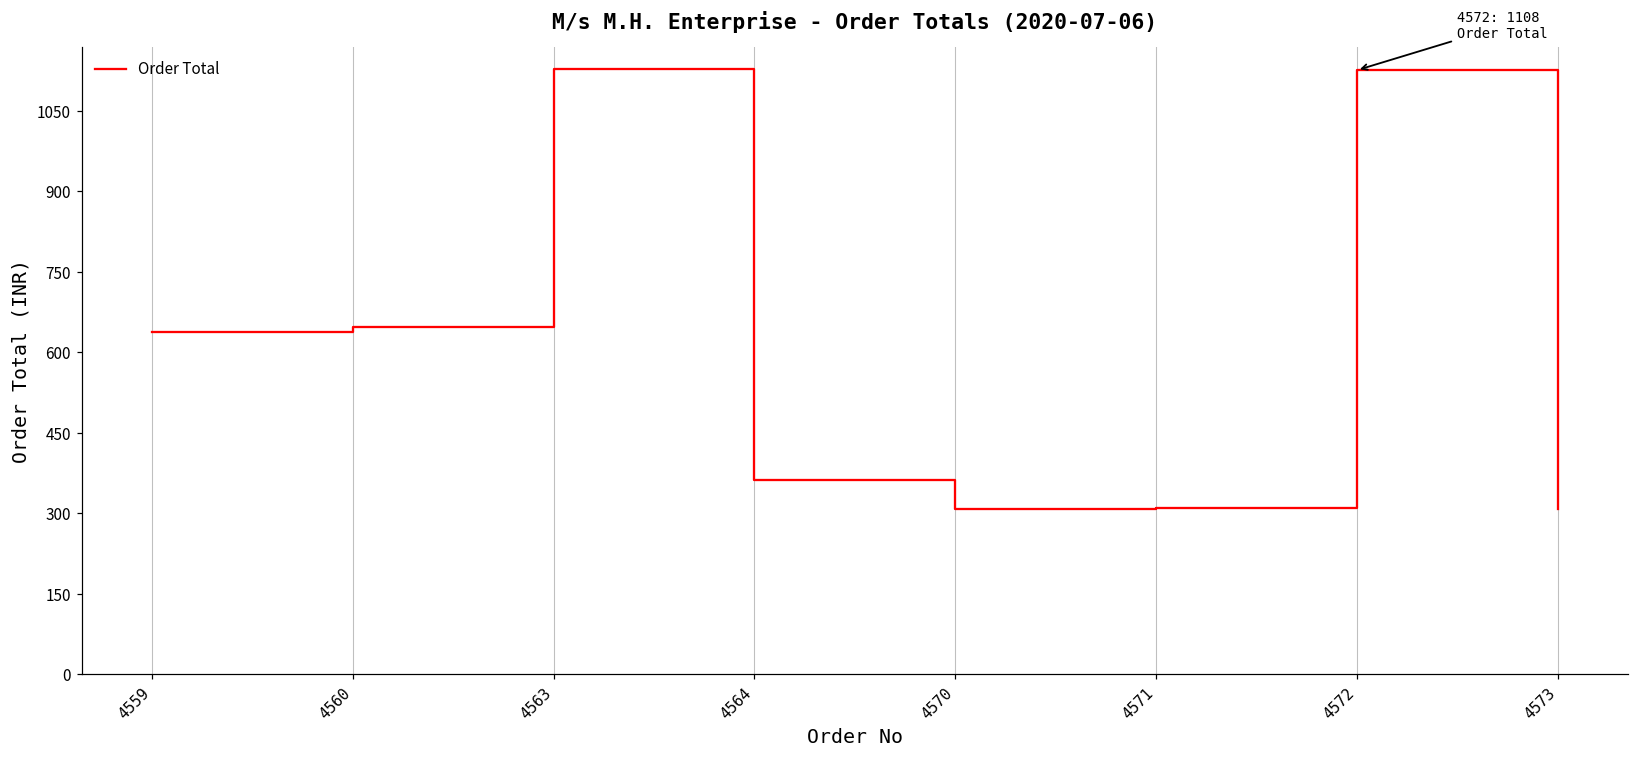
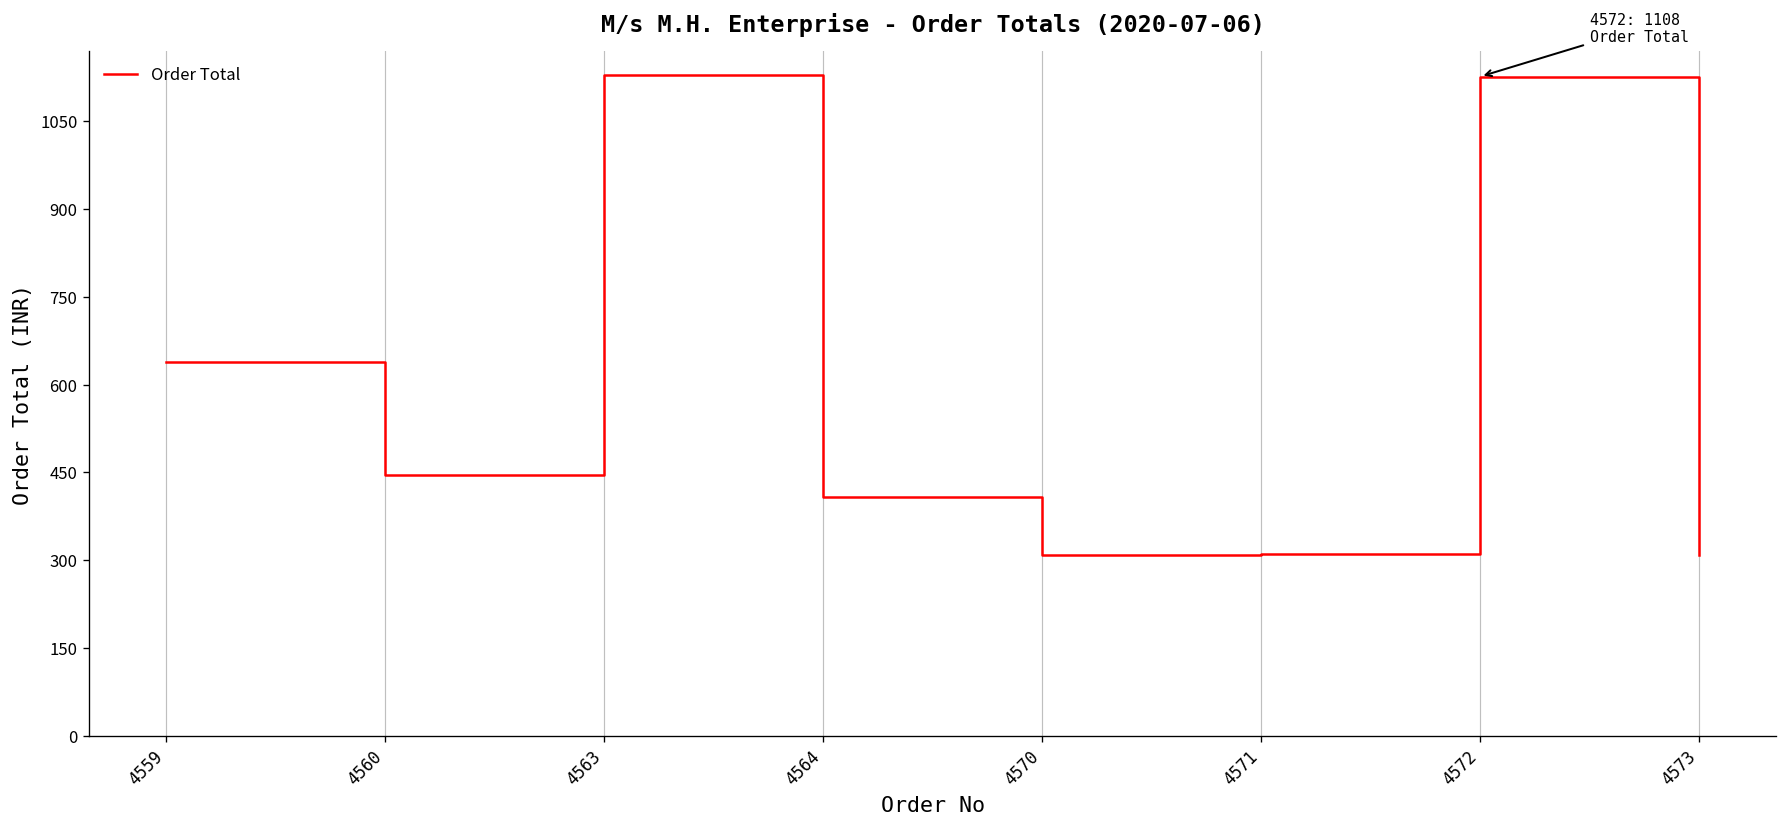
  {
    "4559": 640,
-   "4560": 650,
+   "4560": 450,
    "4563": 1130,
-   "4564": 360,
+   "4564": 410,
    "4570": 310,
    "4571": 310,
    "4573": 310
  }
